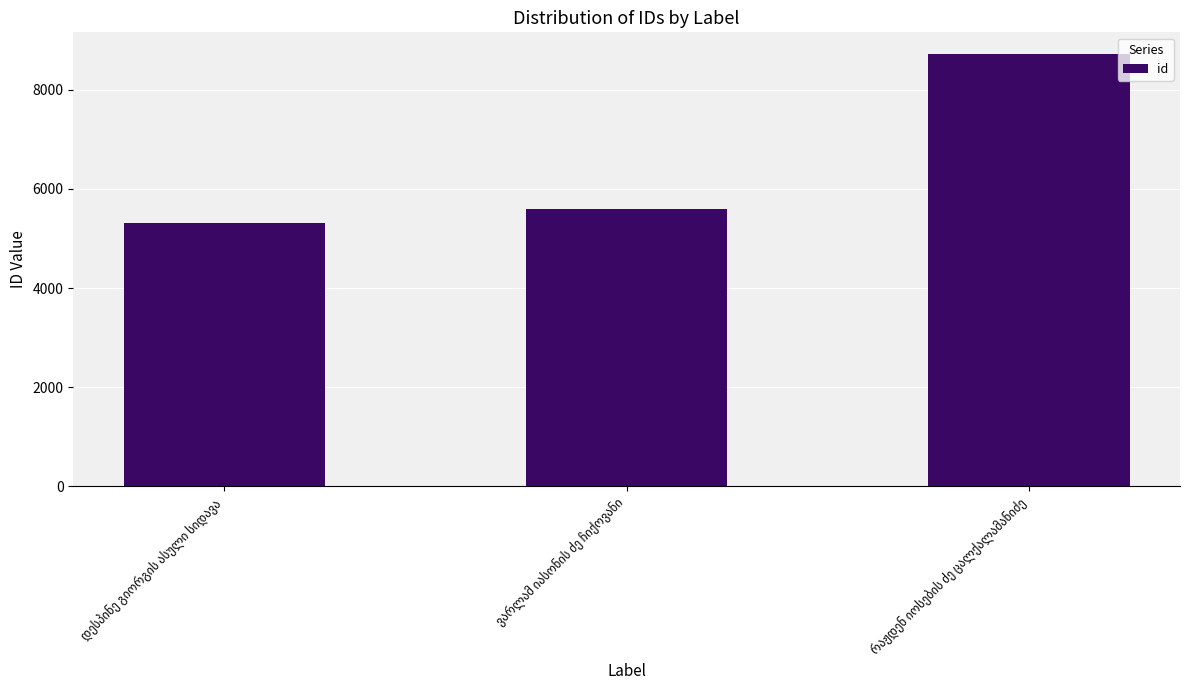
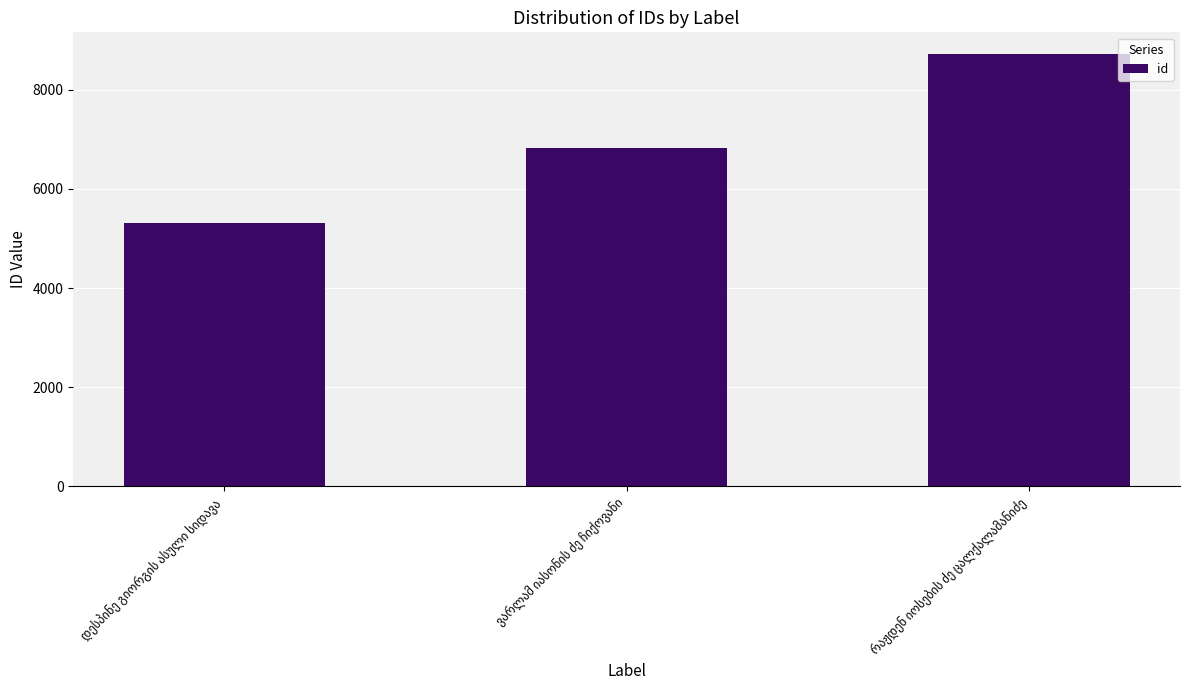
  {
    "დესპინე გიორგის ასული სიდავა": 5300,
-   "ვარლამ იასონის ძე ჩიქოვანი": 5600,
+   "ვარლამ იასონის ძე ჩიქოვანი": 6800,
    "რაჟდენ იოსების ძე ცალქალამანიძე": 8700
  }
